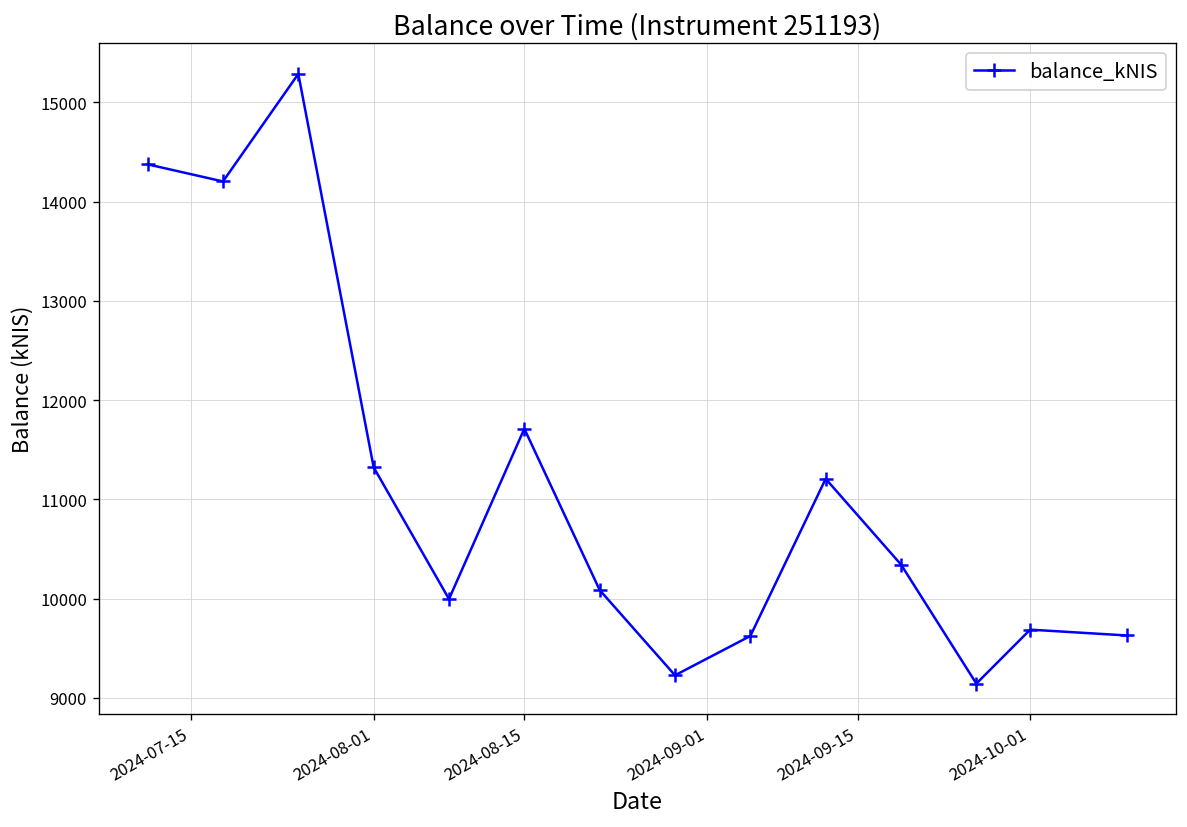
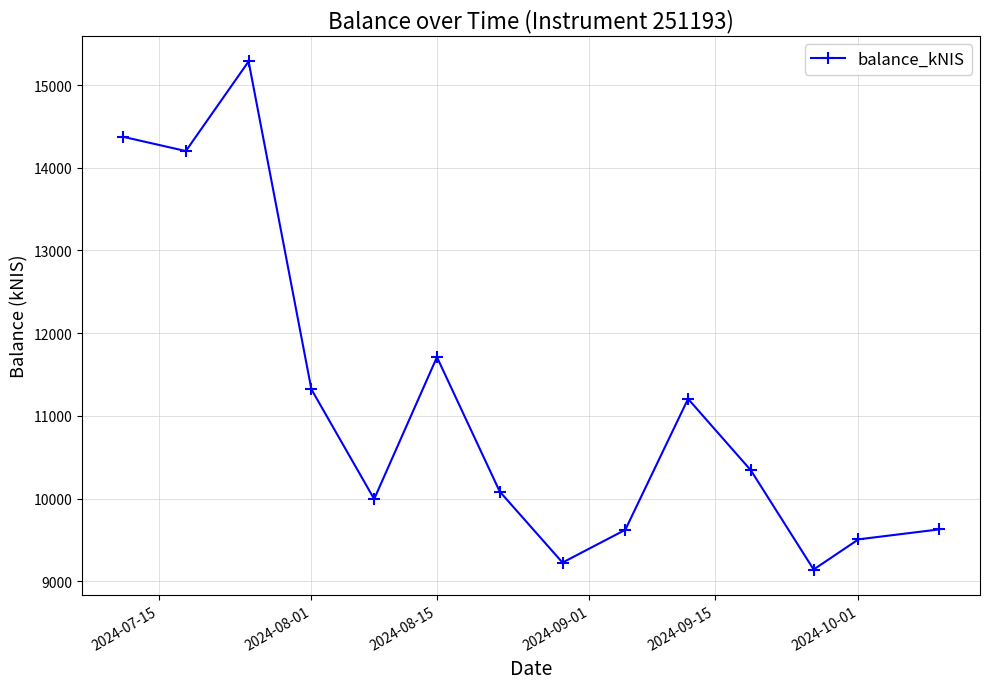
  {
    "2024-08-01": 11300,
    "2024-08-15": 11700,
-   "2024-10-01": 9700
+   "2024-10-01": 9500
  }
